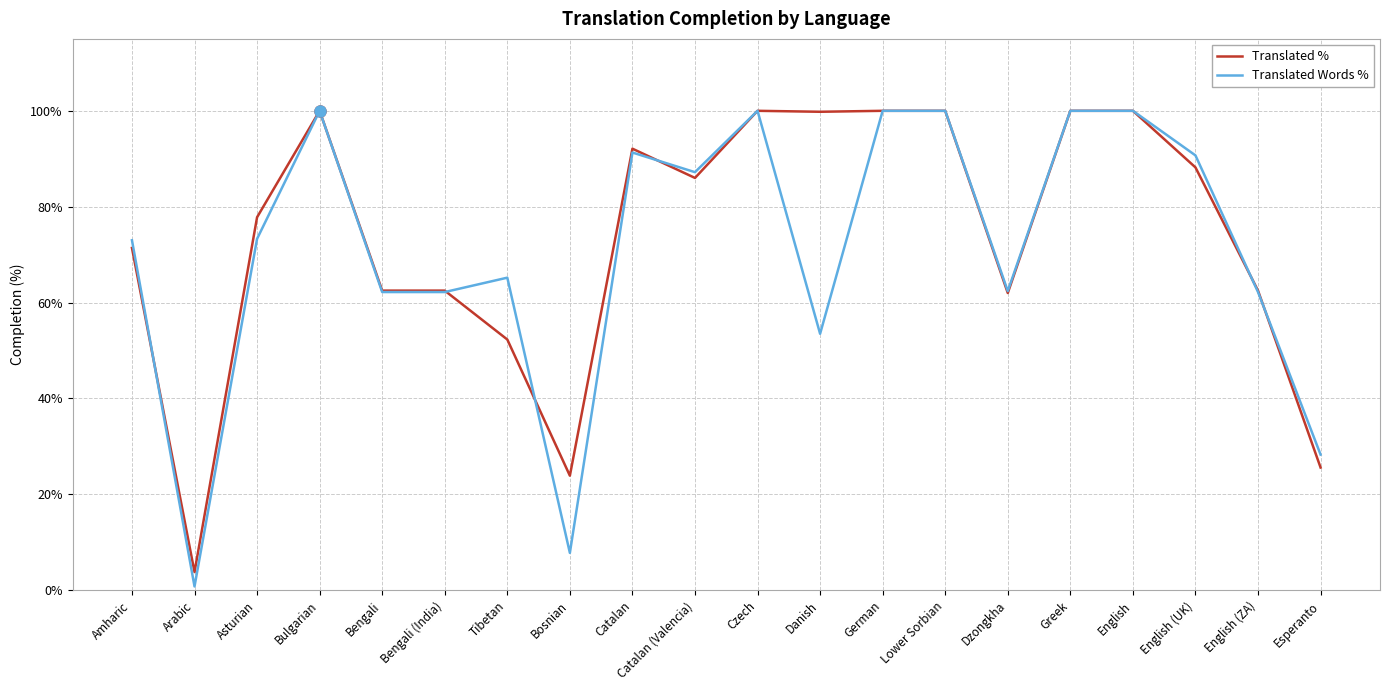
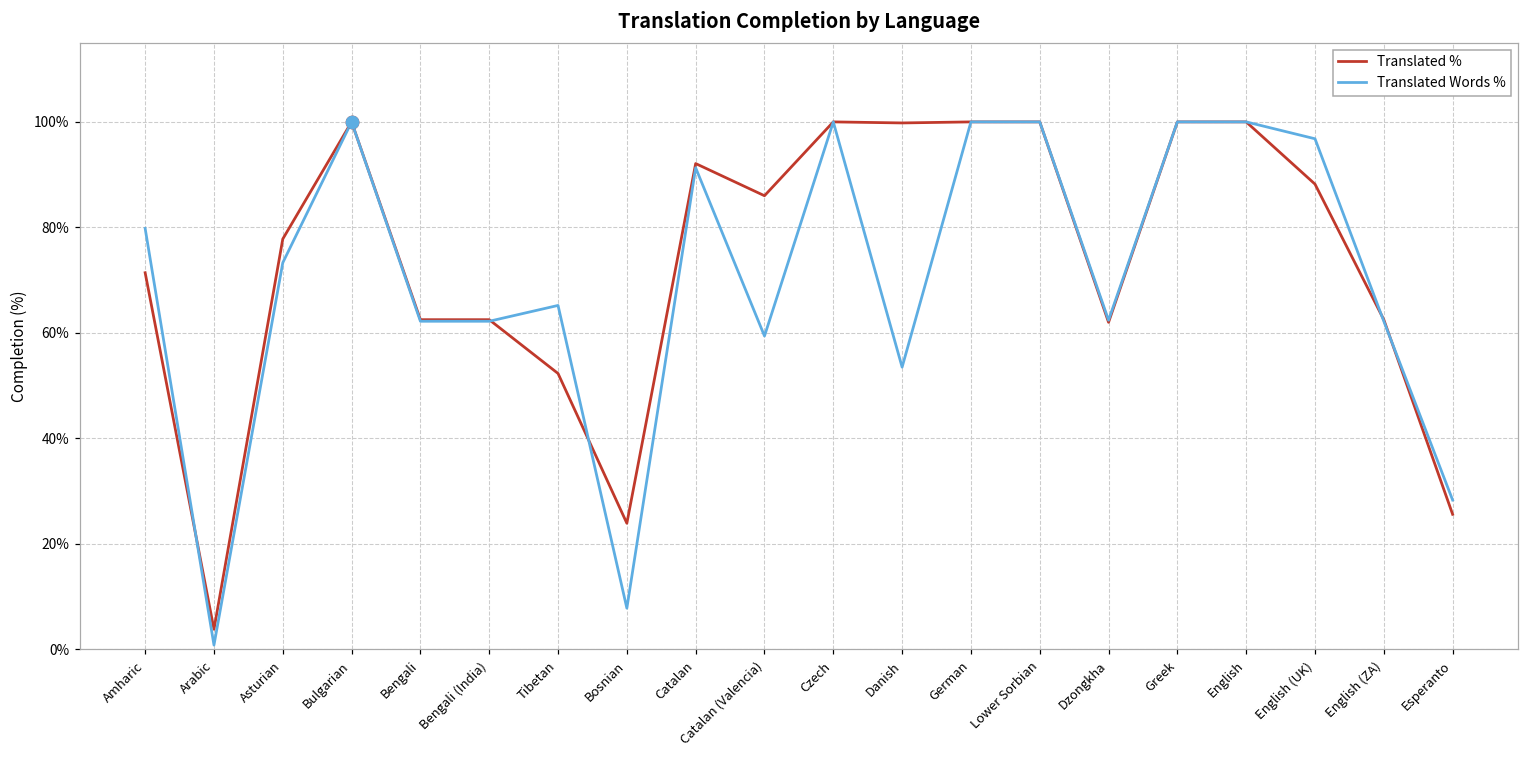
  {
    "Translated Words %": {
-     "Amharic": "73%",
+     "Amharic": "80%",
      "Arabic": "1%",
      "Asturian": "73%",
      "Tibetan": "65%",
      "Bosnian": "8%",
      "Catalan": "91%",
-     "Catalan (Valencia)": "87%",
+     "Catalan (Valencia)": "59%",
      "Danish": "54%",
-     "English (UK)": "91%",
+     "English (UK)": "97%",
      "Esperanto": "28%"
    }
  }
